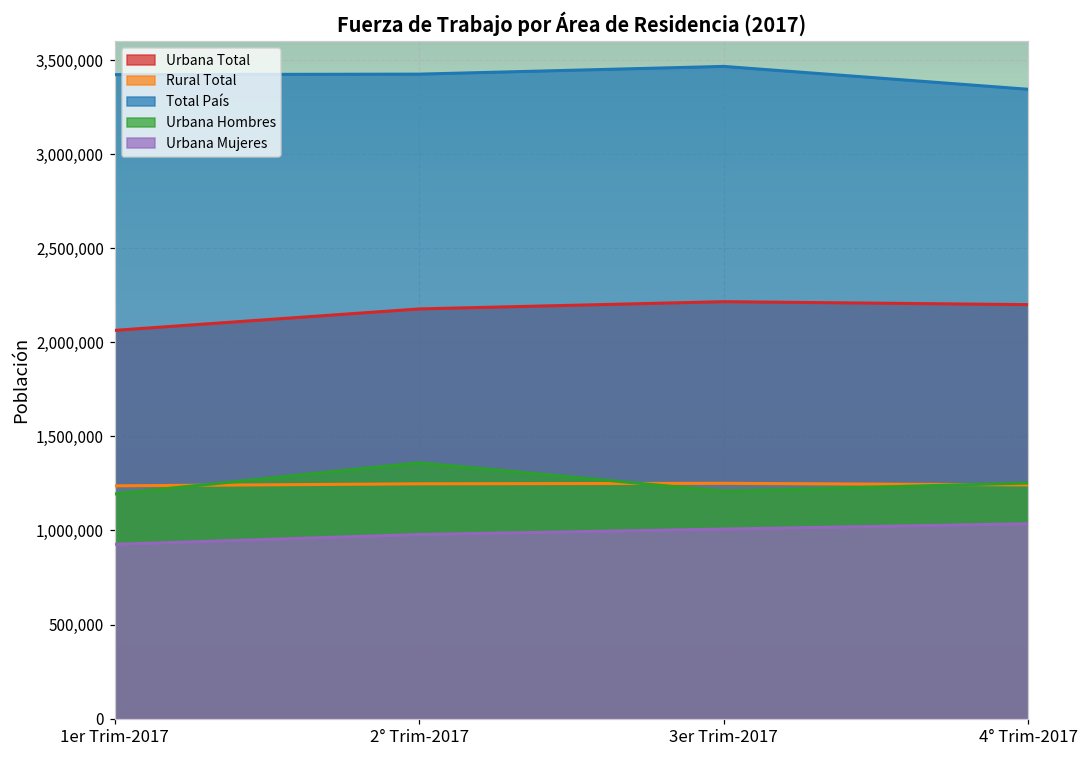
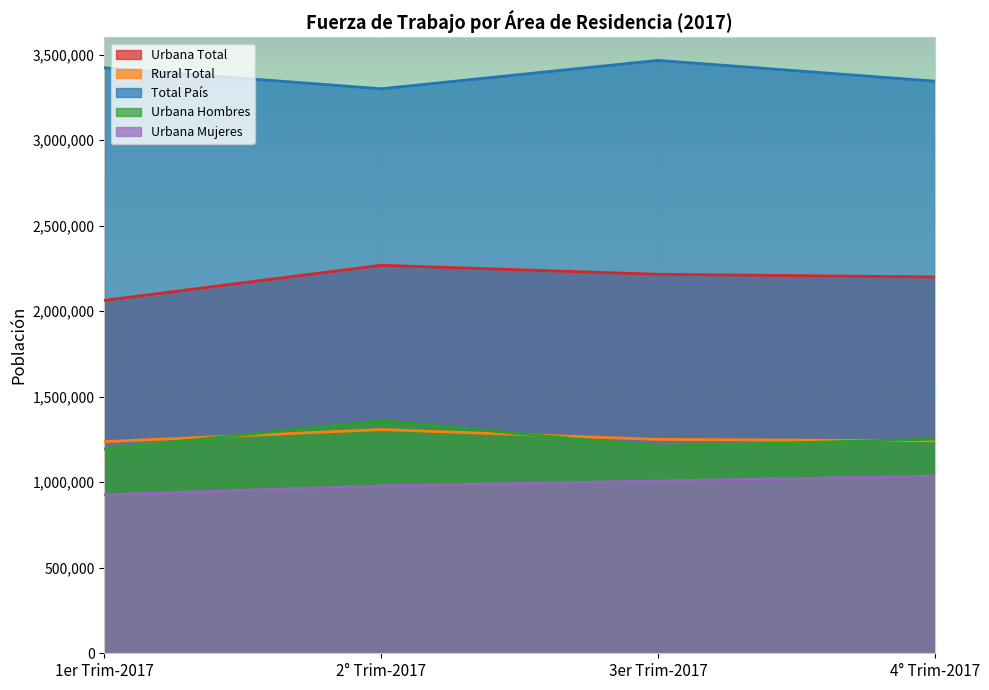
  {
    "Urbana Total": {
      "1er Trim-2017": "2,060,000",
-     "2° Trim-2017": "2,180,000",
+     "2° Trim-2017": "2,270,000",
      "3er Trim-2017": "2,220,000",
      "4° Trim-2017": "2,200,000"
    },
    "Rural Total": {
      "1er Trim-2017": "1,240,000",
-     "2° Trim-2017": "1,250,000",
+     "2° Trim-2017": "1,310,000",
      "3er Trim-2017": "1,250,000"
    },
    "Total País": {
      "1er Trim-2017": "3,420,000",
-     "2° Trim-2017": "3,420,000",
+     "2° Trim-2017": "3,300,000",
      "3er Trim-2017": "3,470,000",
      "4° Trim-2017": "3,340,000"
    },
    "Urbana Hombres": {
      "1er Trim-2017": "1,190,000",
      "2° Trim-2017": "1,360,000",
      "3er Trim-2017": "1,210,000"
    },
    "Urbana Mujeres": {
      "1er Trim-2017": "930,000",
      "2° Trim-2017": "980,000",
      "3er Trim-2017": "1,010,000",
      "4° Trim-2017": "1,040,000"
    }
  }
